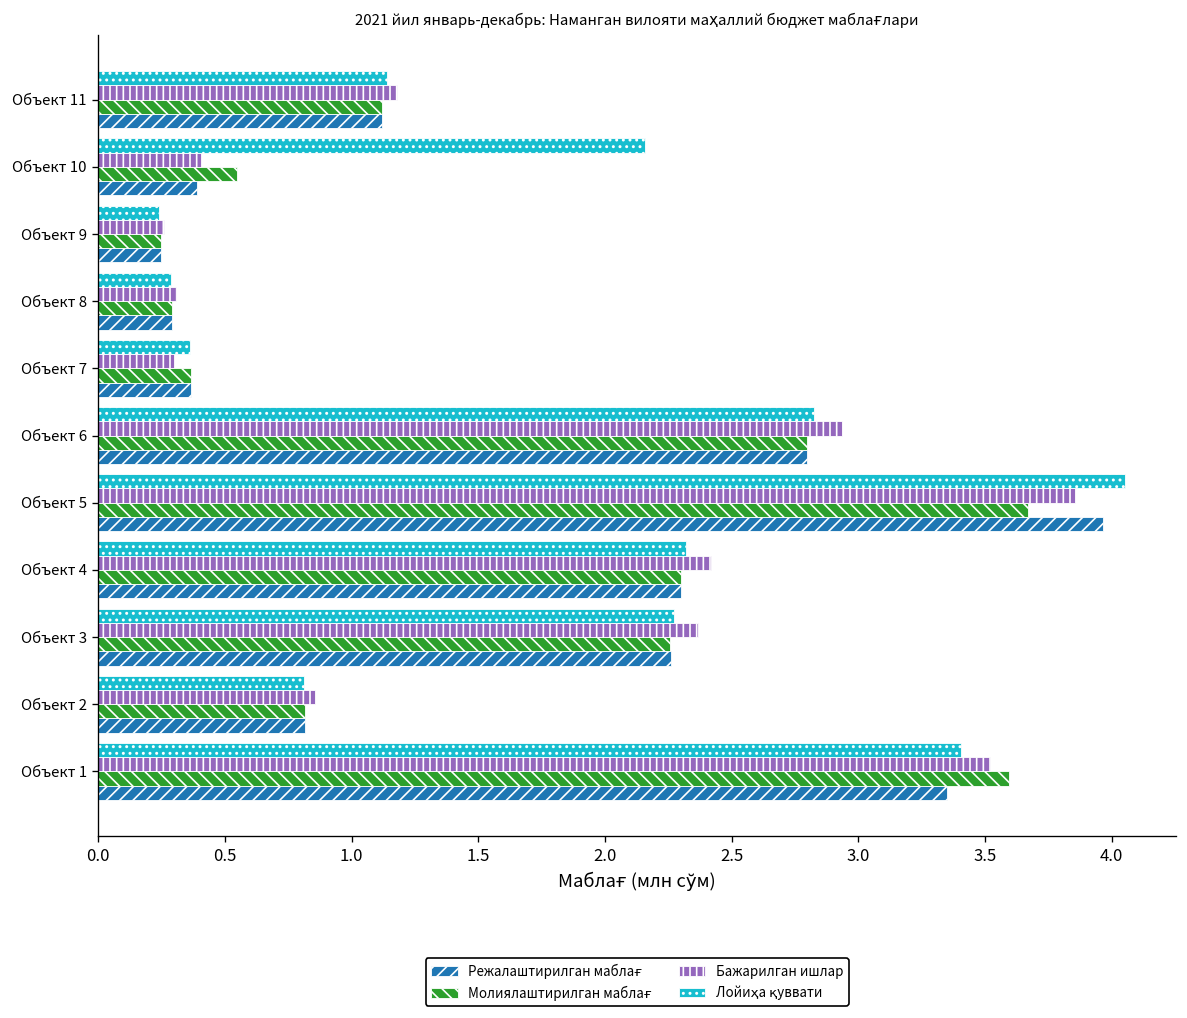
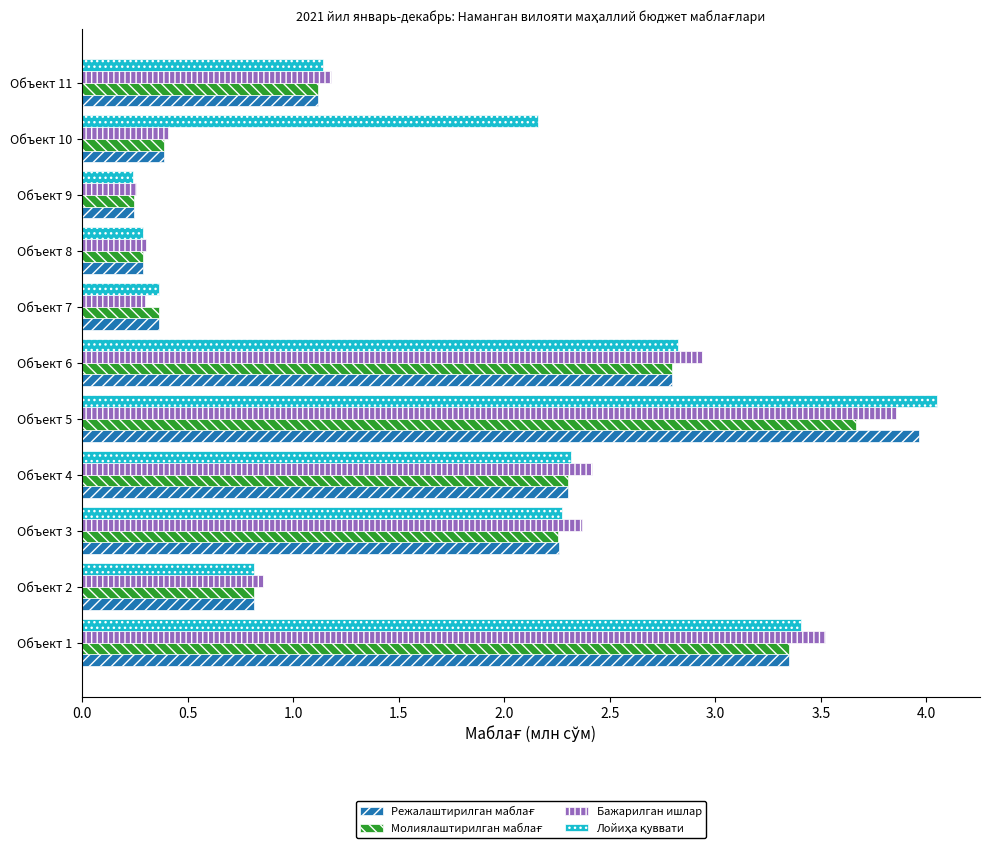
  {
    "Режалаштирилган маблағ": {
      "Объект 11": 1.12,
      "Объект 10": 0.39,
      "Объект 9": 0.25,
      "Объект 8": 0.29,
      "Объект 7": 0.37,
      "Объект 6": 2.80,
      "Объект 5": 3.97,
      "Объект 4": 2.30,
      "Объект 3": 2.26,
      "Объект 2": 0.82,
      "Объект 1": 3.35
    },
    "Молиялаштирилган маблағ": {
      "Объект 11": 1.12,
-     "Объект 10": 0.55,
+     "Объект 10": 0.39,
      "Объект 9": 0.25,
      "Объект 8": 0.29,
      "Объект 7": 0.37,
      "Объект 6": 2.80,
      "Объект 5": 3.67,
      "Объект 4": 2.30,
      "Объект 3": 2.25,
      "Объект 2": 0.82,
-     "Объект 1": 3.60
+     "Объект 1": 3.35
    },
    "Бажарилган ишлар": {
      "Объект 11": 1.18,
      "Объект 10": 0.41,
      "Объект 9": 0.26,
      "Объект 8": 0.31,
      "Объект 7": 0.30,
      "Объект 6": 2.94,
      "Объект 5": 3.85,
      "Объект 4": 2.42,
      "Объект 3": 2.37,
      "Объект 2": 0.86,
      "Объект 1": 3.52
    },
    "Лойиҳа қуввати": {
      "Объект 11": 1.14,
      "Объект 10": 2.16,
      "Объект 9": 0.24,
      "Объект 8": 0.29,
      "Объект 7": 0.36,
      "Объект 6": 2.82,
      "Объект 5": 4.05,
      "Объект 4": 2.32,
      "Объект 3": 2.27,
      "Объект 2": 0.81,
      "Объект 1": 3.40
    }
  }
